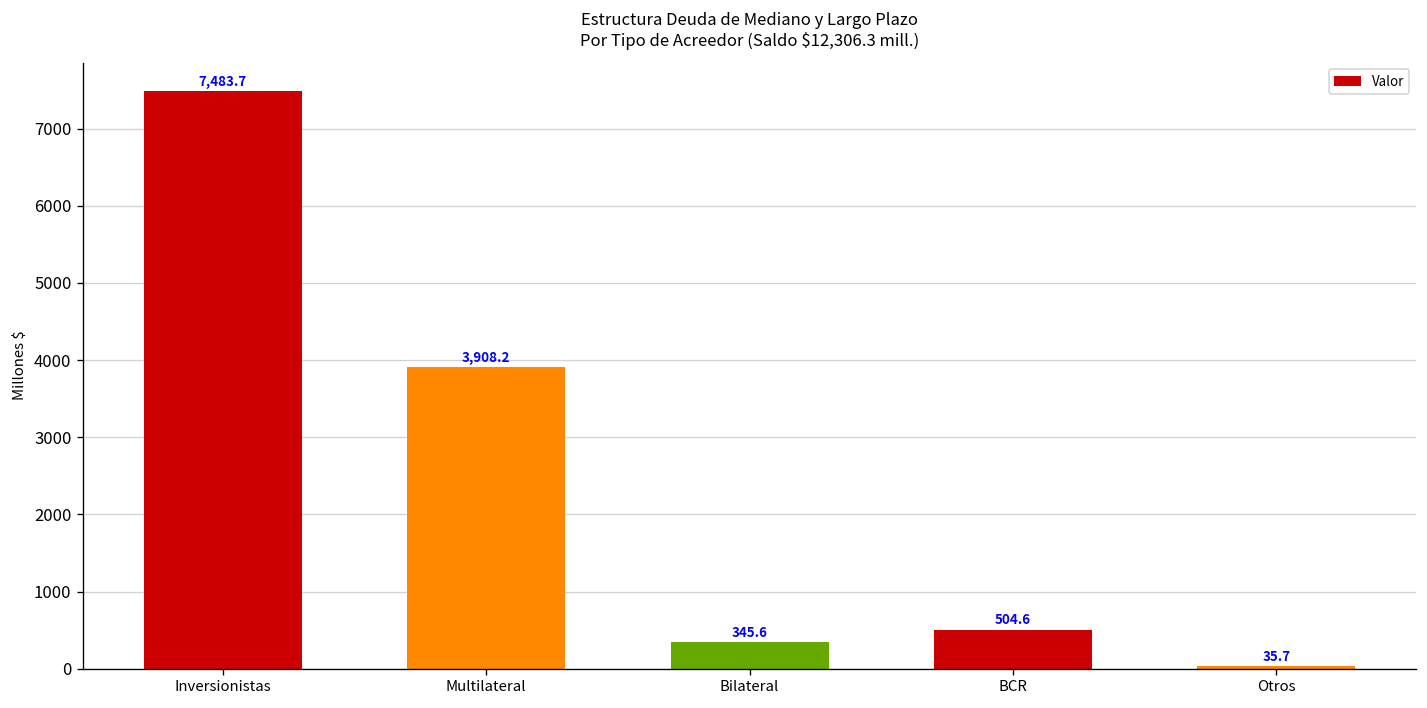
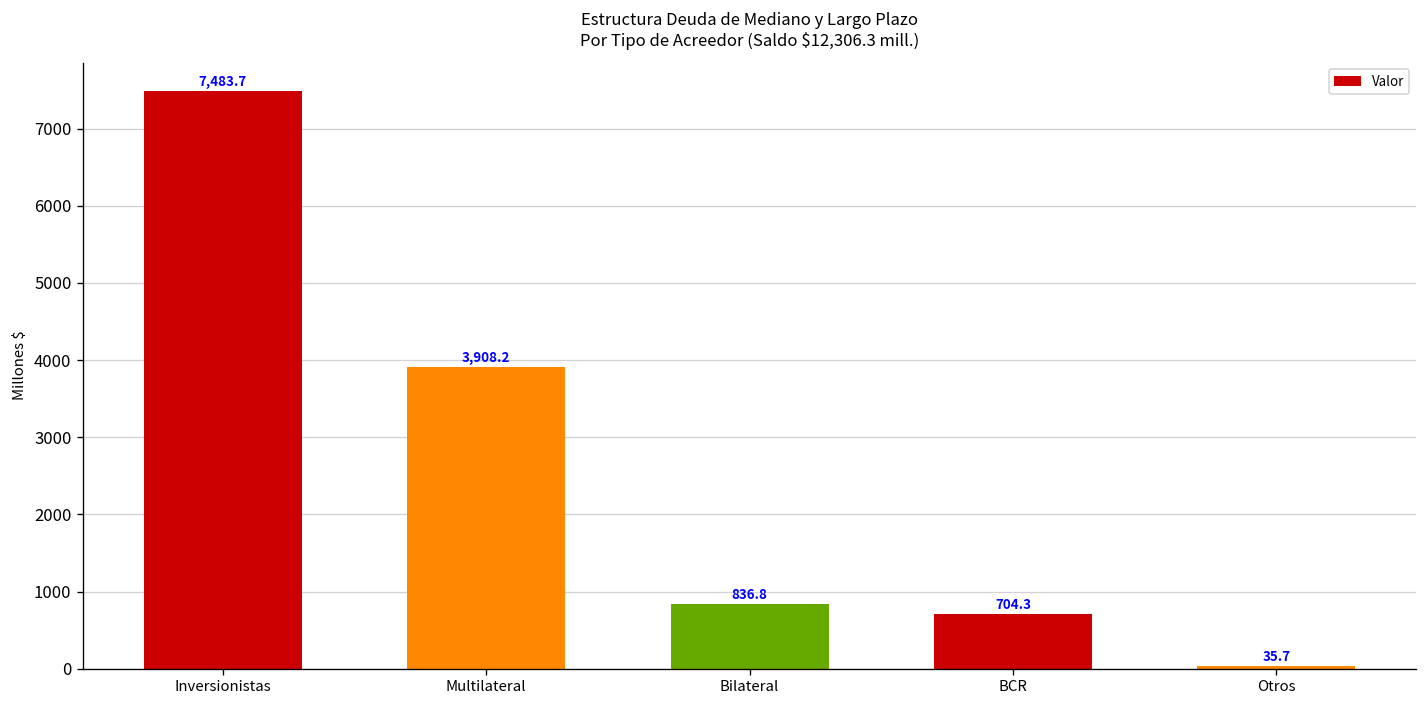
  {
    "Inversionistas": "7,483.7",
    "Multilateral": "3,908.2",
-   "Bilateral": "345.6",
-   "BCR": "504.6",
+   "Bilateral": "836.8",
+   "BCR": "704.3",
    "Otros": "35.7"
  }
